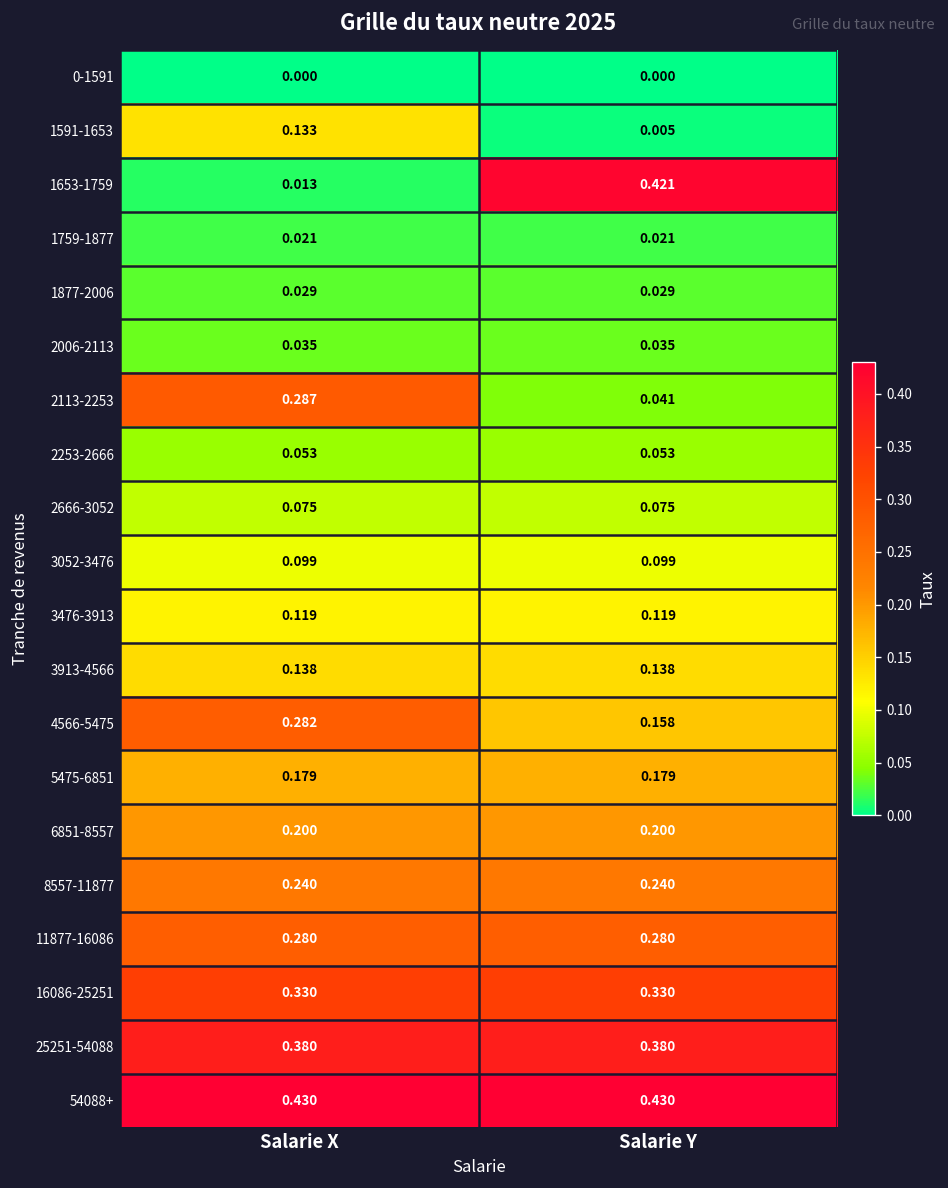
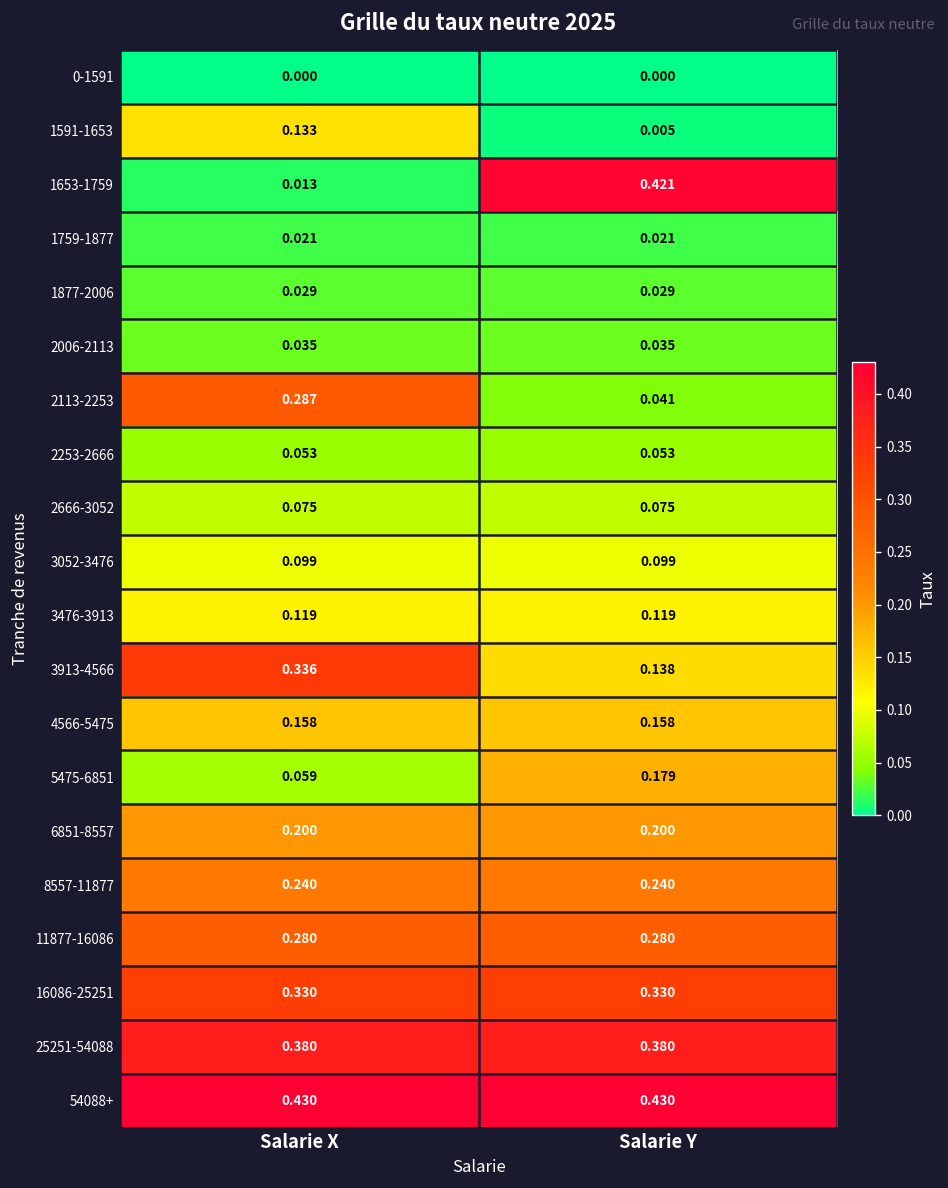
  {
    "0-1591": {
      "Salarie X": 0.000,
      "Salarie Y": 0.000
    },
    "1591-1653": {
      "Salarie X": 0.133,
      "Salarie Y": 0.005
    },
    "1653-1759": {
      "Salarie X": 0.013,
      "Salarie Y": 0.421
    },
    "1759-1877": {
      "Salarie X": 0.021,
      "Salarie Y": 0.021
    },
    "1877-2006": {
      "Salarie X": 0.029,
      "Salarie Y": 0.029
    },
    "2006-2113": {
      "Salarie X": 0.035,
      "Salarie Y": 0.035
    },
    "2113-2253": {
      "Salarie X": 0.287,
      "Salarie Y": 0.041
    },
    "2253-2666": {
      "Salarie X": 0.053,
      "Salarie Y": 0.053
    },
    "2666-3052": {
      "Salarie X": 0.075,
      "Salarie Y": 0.075
    },
    "3052-3476": {
      "Salarie X": 0.099,
      "Salarie Y": 0.099
    },
    "3476-3913": {
      "Salarie X": 0.119,
      "Salarie Y": 0.119
    },
    "3913-4566": {
-     "Salarie X": 0.138,
+     "Salarie X": 0.336,
      "Salarie Y": 0.138
    },
    "4566-5475": {
-     "Salarie X": 0.282,
+     "Salarie X": 0.158,
      "Salarie Y": 0.158
    },
    "5475-6851": {
-     "Salarie X": 0.179,
+     "Salarie X": 0.059,
      "Salarie Y": 0.179
    },
    "6851-8557": {
      "Salarie X": 0.200,
      "Salarie Y": 0.200
    },
    "8557-11877": {
      "Salarie X": 0.240,
      "Salarie Y": 0.240
    },
    "11877-16086": {
      "Salarie X": 0.280,
      "Salarie Y": 0.280
    },
    "16086-25251": {
      "Salarie X": 0.330,
      "Salarie Y": 0.330
    },
    "25251-54088": {
      "Salarie X": 0.380,
      "Salarie Y": 0.380
    },
    "54088+": {
      "Salarie X": 0.430,
      "Salarie Y": 0.430
    }
  }
